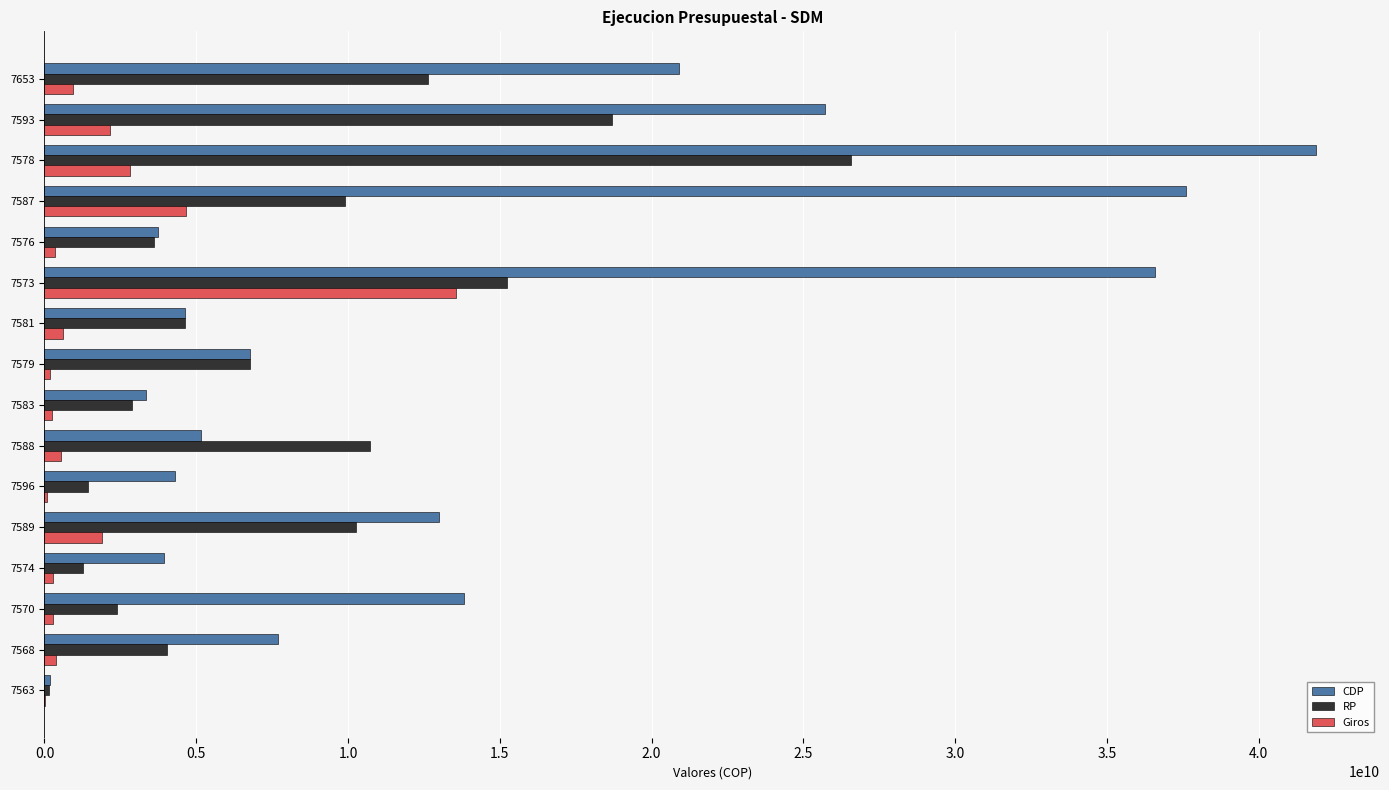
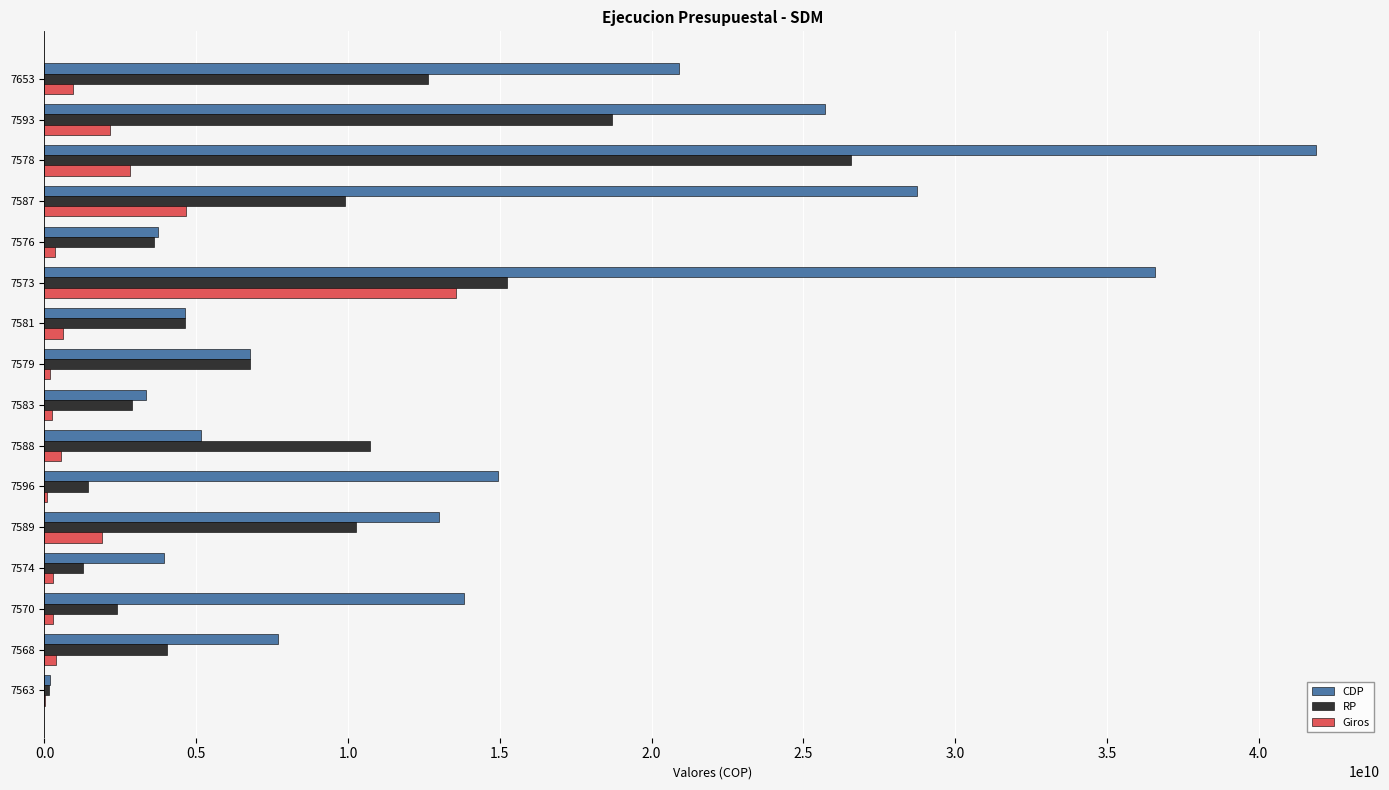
  {
    "CDP": {
      "7653": 20900000000,
      "7593": 25700000000,
      "7578": 41900000000,
-     "7587": 37600000000,
+     "7587": 28700000000,
      "7576": 3700000000,
      "7573": 36600000000,
      "7581": 4600000000,
      "7579": 6800000000,
      "7583": 3300000000,
      "7588": 5200000000,
-     "7596": 4300000000,
+     "7596": 14900000000,
      "7589": 13000000000,
      "7574": 3900000000,
      "7570": 13800000000,
      "7568": 7700000000,
      "7563": 200000000
    },
    "RP": {
      "7653": 12600000000,
      "7593": 18700000000,
      "7578": 26600000000,
      "7587": 9900000000,
      "7576": 3600000000,
      "7573": 15200000000,
      "7581": 4600000000,
      "7579": 6800000000,
      "7583": 2900000000,
      "7588": 10700000000,
      "7596": 1400000000,
      "7589": 10300000000,
      "7574": 1300000000,
      "7570": 2400000000,
      "7568": 4000000000,
      "7563": 100000000
    },
    "Giros": {
      "7653": 900000000,
      "7593": 2100000000,
      "7578": 2800000000,
      "7587": 4700000000,
      "7576": 400000000,
      "7573": 13600000000,
      "7581": 600000000,
      "7579": 200000000,
      "7583": 200000000,
      "7588": 500000000,
      "7596": 100000000,
      "7589": 1900000000,
      "7574": 300000000,
      "7570": 300000000,
      "7568": 400000000
    }
  }
